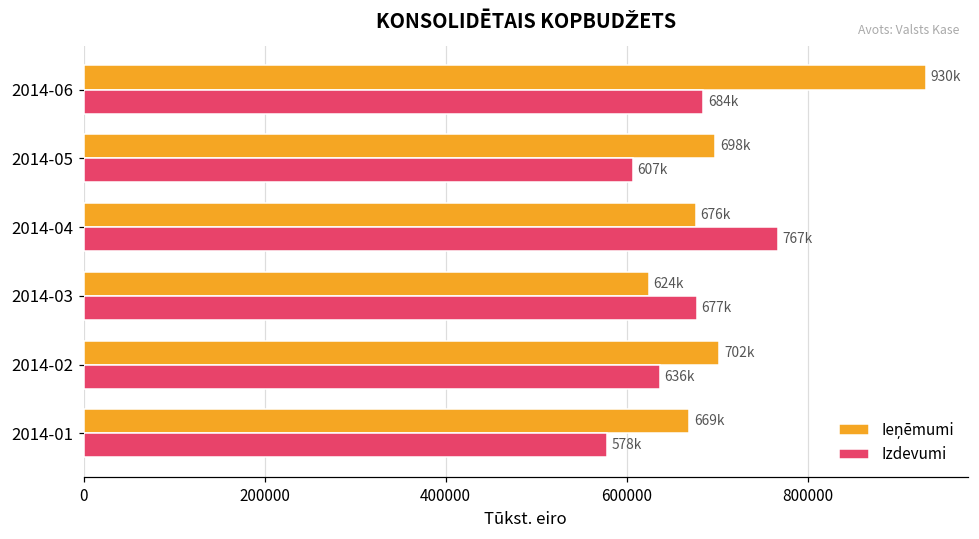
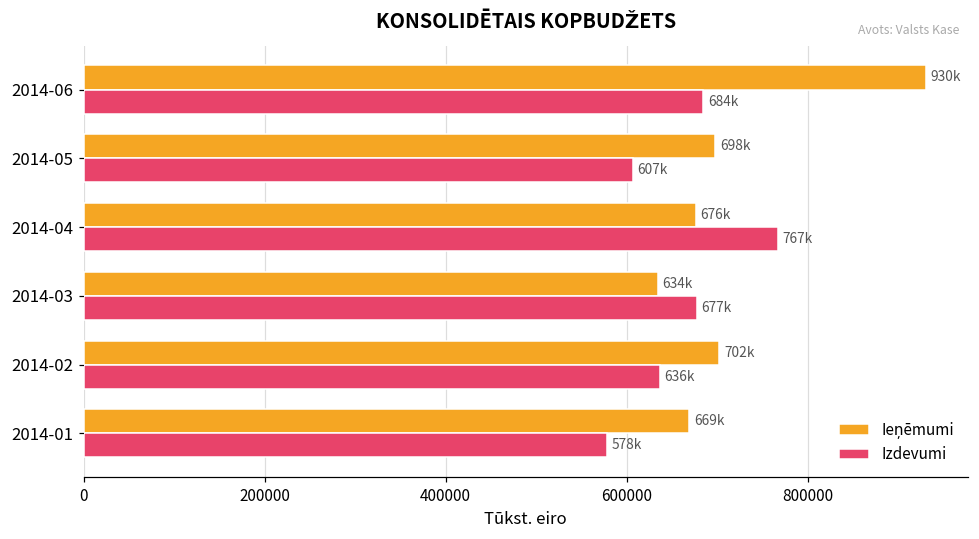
  {
    "Ieņēmumi": {
      "2014-06": "930k",
      "2014-05": "698k",
      "2014-04": "676k",
-     "2014-03": "624k",
+     "2014-03": "634k",
      "2014-02": "702k",
      "2014-01": "669k"
    },
    "Izdevumi": {
      "2014-06": "684k",
      "2014-05": "607k",
      "2014-04": "767k",
      "2014-03": "677k",
      "2014-02": "636k",
      "2014-01": "578k"
    }
  }
